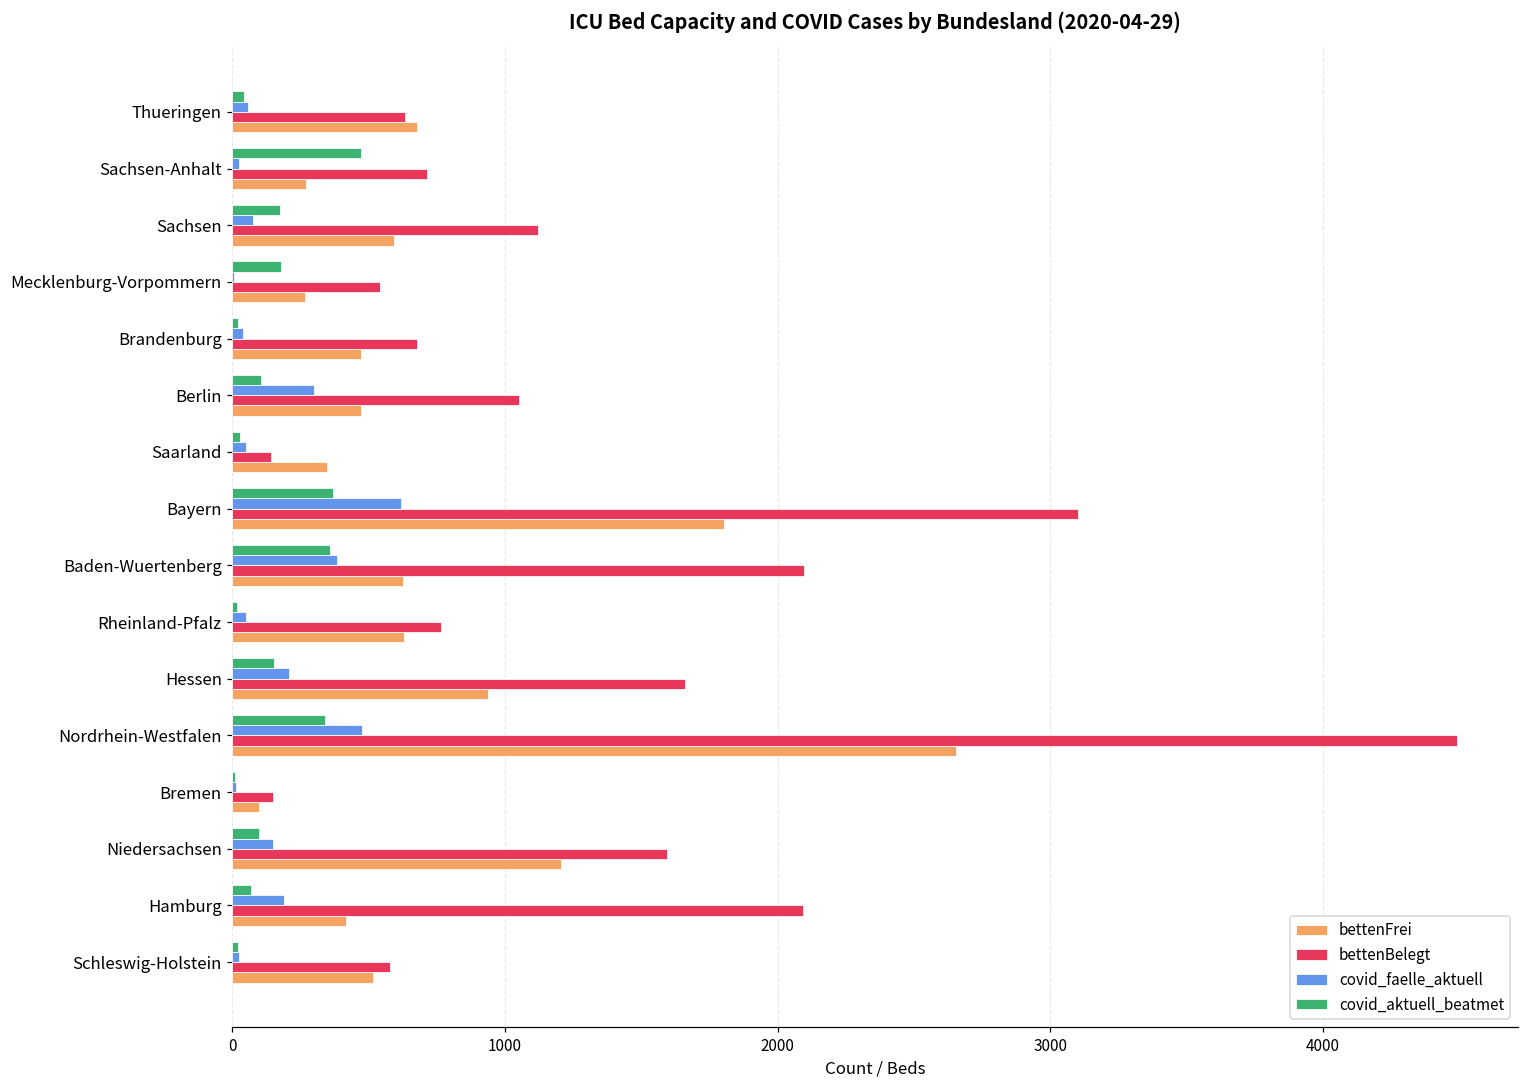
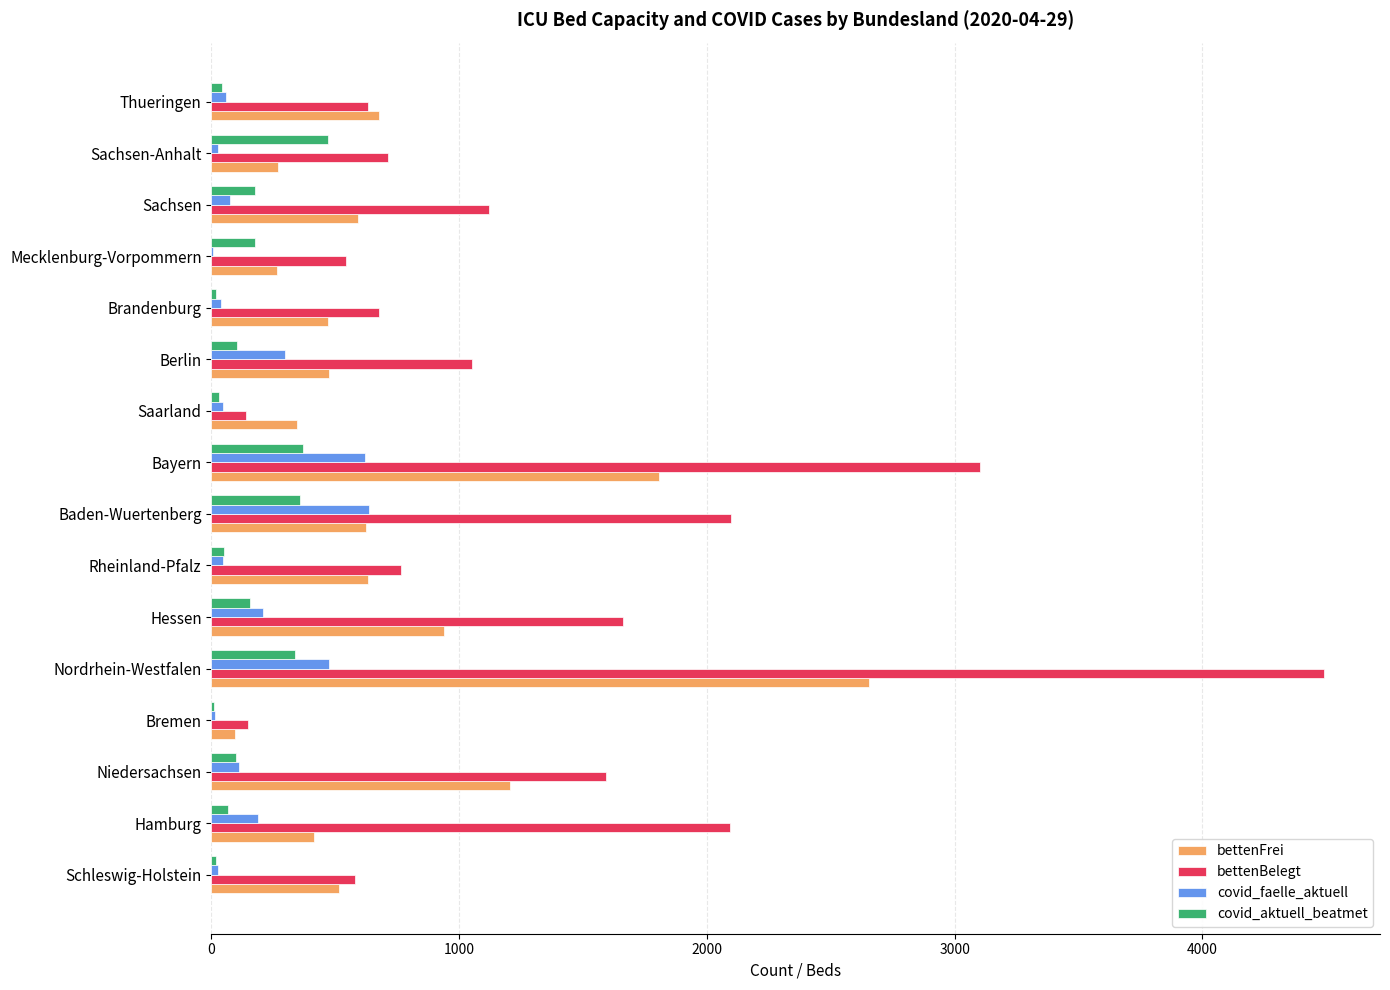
  {
    "bettenFrei": {
      "Thueringen": 680,
      "Sachsen-Anhalt": 270,
      "Sachsen": 590,
      "Mecklenburg-Vorpommern": 270,
      "Brandenburg": 470,
      "Berlin": 470,
      "Saarland": 350,
      "Bayern": 1810,
      "Baden-Wuertenberg": 630,
      "Rheinland-Pfalz": 630,
      "Hessen": 940,
      "Nordrhein-Westfalen": 2660,
      "Bremen": 100,
      "Niedersachsen": 1210,
      "Hamburg": 420,
      "Schleswig-Holstein": 520
    },
    "bettenBelegt": {
      "Thueringen": 630,
      "Sachsen-Anhalt": 710,
      "Sachsen": 1120,
      "Mecklenburg-Vorpommern": 540,
      "Brandenburg": 680,
      "Berlin": 1050,
      "Saarland": 140,
      "Bayern": 3100,
      "Baden-Wuertenberg": 2100,
      "Rheinland-Pfalz": 770,
      "Hessen": 1660,
      "Nordrhein-Westfalen": 4490,
      "Bremen": 150,
      "Niedersachsen": 1590,
      "Hamburg": 2090,
      "Schleswig-Holstein": 580
    },
    "covid_faelle_aktuell": {
      "Thueringen": 60,
      "Sachsen-Anhalt": 30,
      "Sachsen": 80,
      "Brandenburg": 40,
      "Berlin": 300,
      "Saarland": 50,
      "Bayern": 620,
-     "Baden-Wuertenberg": 380,
+     "Baden-Wuertenberg": 640,
      "Rheinland-Pfalz": 50,
      "Hessen": 210,
      "Nordrhein-Westfalen": 470,
      "Bremen": 10,
-     "Niedersachsen": 150,
+     "Niedersachsen": 110,
      "Hamburg": 190,
      "Schleswig-Holstein": 30
    },
    "covid_aktuell_beatmet": {
      "Thueringen": 40,
      "Sachsen-Anhalt": 470,
      "Sachsen": 180,
      "Mecklenburg-Vorpommern": 180,
      "Brandenburg": 20,
      "Berlin": 110,
      "Saarland": 30,
      "Bayern": 370,
      "Baden-Wuertenberg": 360,
-     "Rheinland-Pfalz": 20,
+     "Rheinland-Pfalz": 50,
      "Hessen": 150,
      "Nordrhein-Westfalen": 340,
      "Niedersachsen": 100,
      "Hamburg": 70,
      "Schleswig-Holstein": 20
    }
  }
